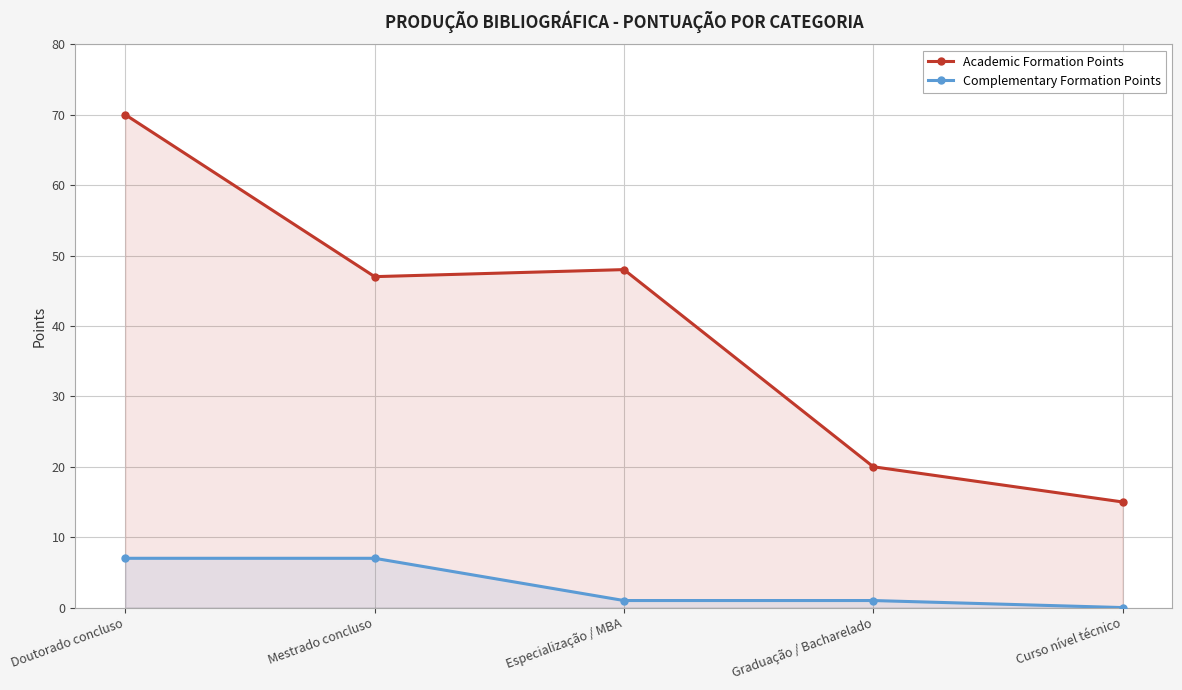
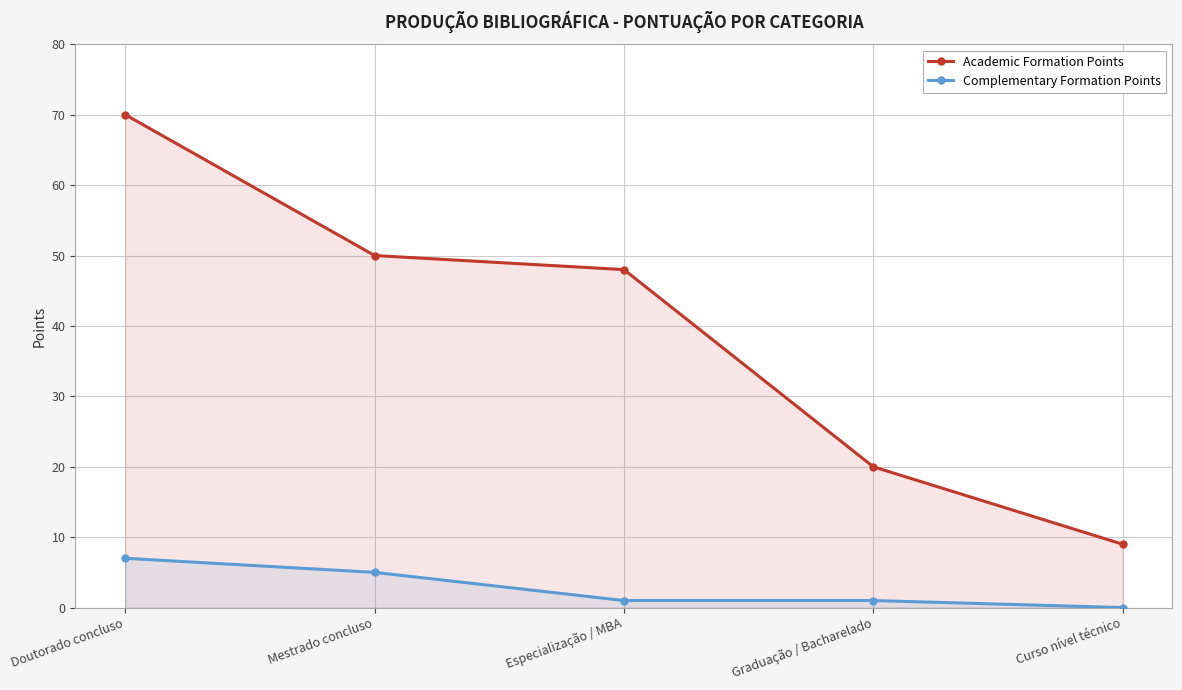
  {
    "Academic Formation Points": {
      "Doutorado concluso": 70,
-     "Mestrado concluso": 47,
+     "Mestrado concluso": 50,
      "Especialização / MBA": 48,
      "Graduação / Bacharelado": 20,
-     "Curso nível técnico": 15
+     "Curso nível técnico": 9
    },
    "Complementary Formation Points": {
      "Doutorado concluso": 7,
-     "Mestrado concluso": 7,
+     "Mestrado concluso": 5,
      "Especialização / MBA": 1,
      "Graduação / Bacharelado": 1,
      "Curso nível técnico": 0
    }
  }
